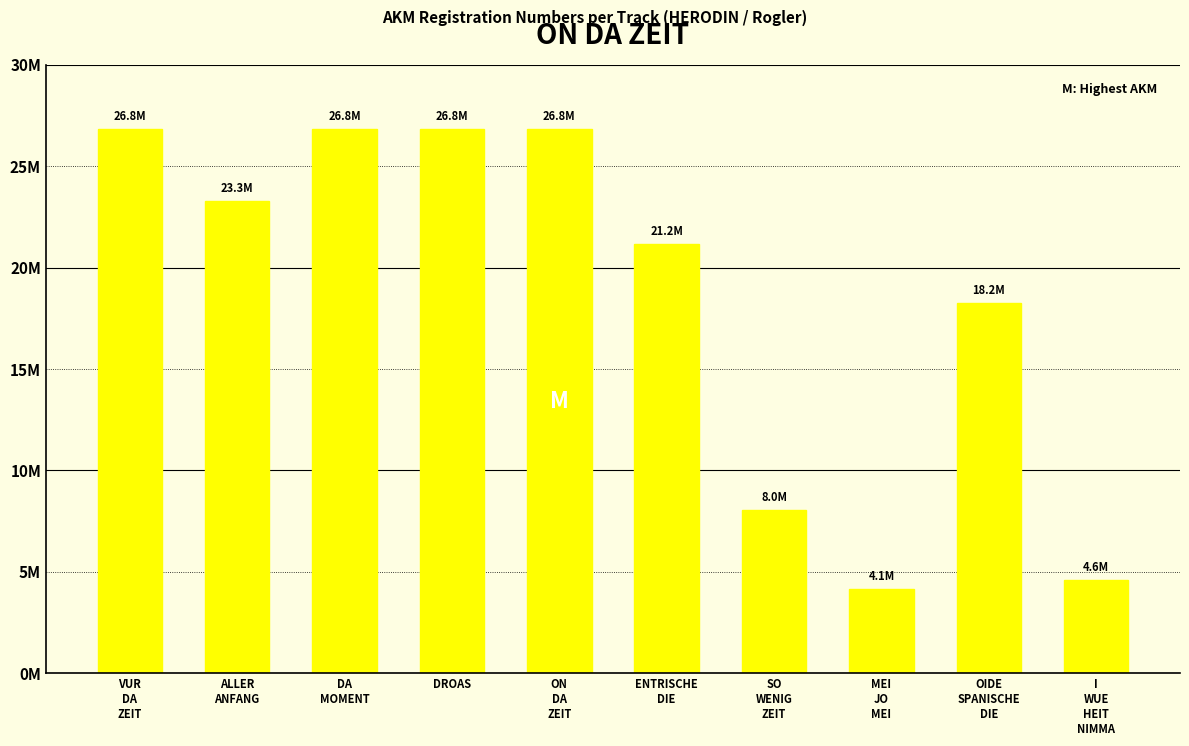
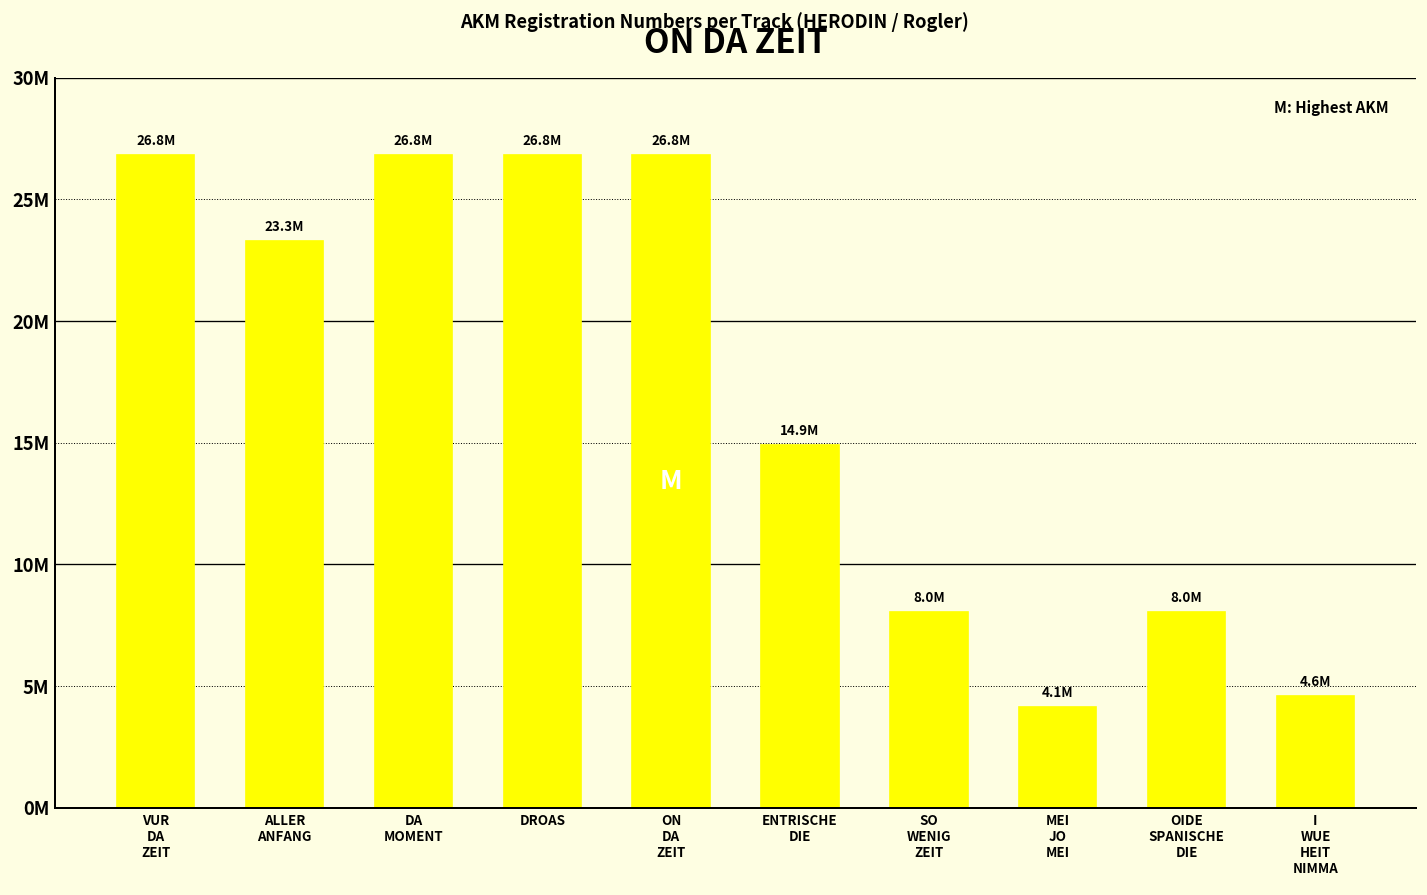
  {
    "VUR DA ZEIT": "26.8M",
    "ALLER ANFANG": "23.3M",
    "DA MOMENT": "26.8M",
    "DROAS": "26.8M",
    "ON DA ZEIT": "26.8M",
-   "ENTRISCHE DIE": "21.2M",
+   "ENTRISCHE DIE": "14.9M",
    "SO WENIG ZEIT": "8.0M",
    "MEI JO MEI": "4.1M",
-   "OIDE SPANISCHE DIE": "18.2M",
+   "OIDE SPANISCHE DIE": "8.0M",
    "I WUE HEIT NIMMA": "4.6M"
  }
